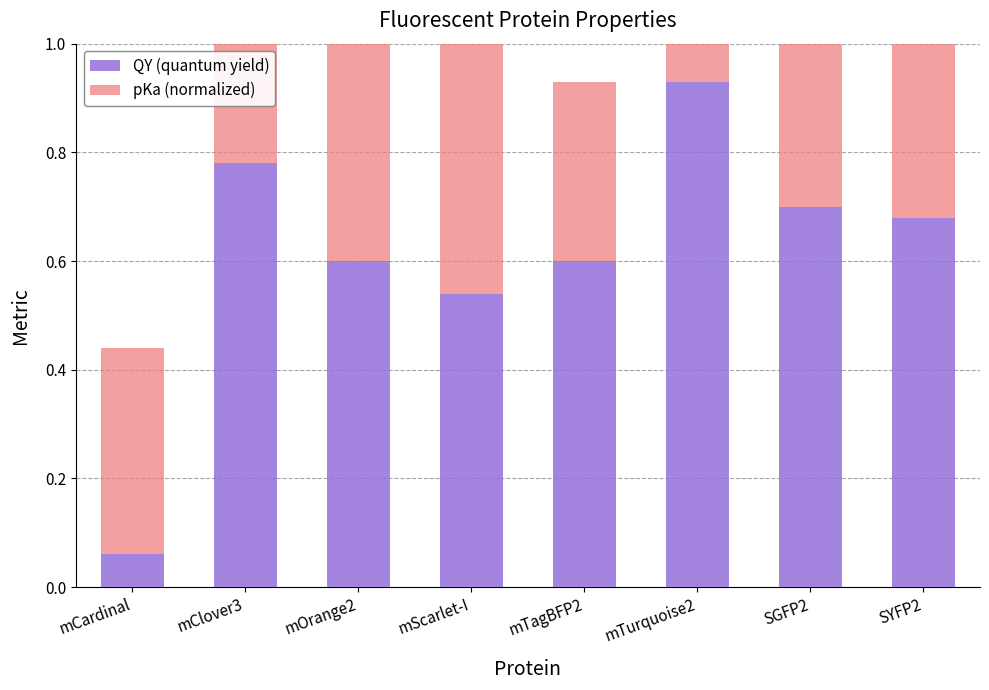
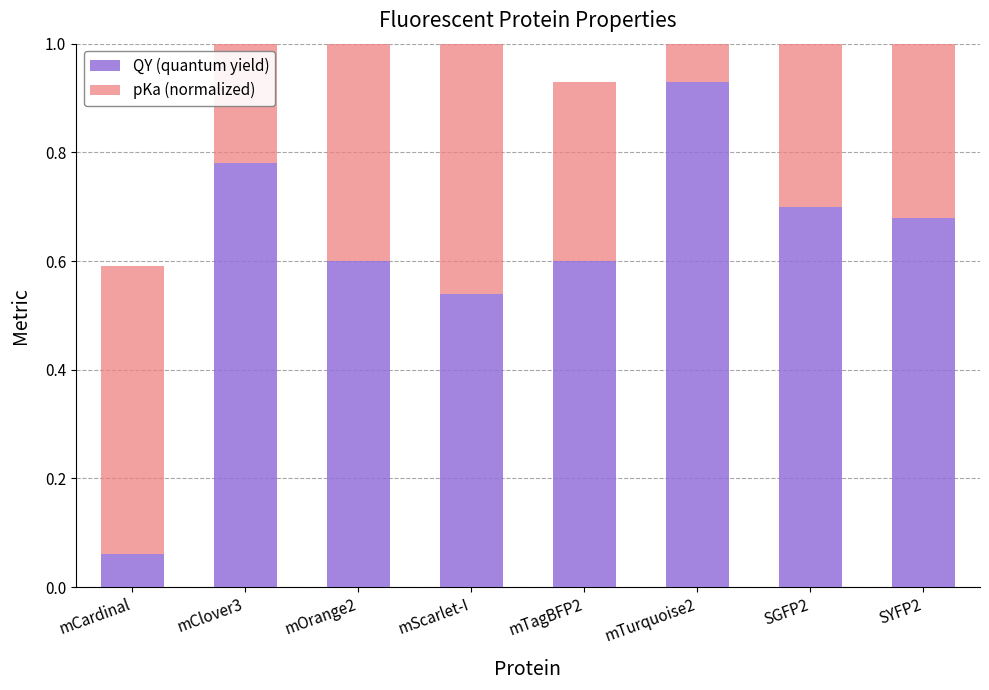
  {
    "QY (quantum yield)": {
      "mCardinal": 0.06,
      "mClover3": 0.78,
      "mOrange2": 0.60,
      "mScarlet-I": 0.54,
      "mTagBFP2": 0.60,
      "mTurquoise2": 0.93,
      "SGFP2": 0.70,
      "SYFP2": 0.68
    },
    "pKa (normalized)": {
-     "mCardinal": 0.38,
+     "mCardinal": 0.53,
      "mTagBFP2": 0.33
    }
  }
